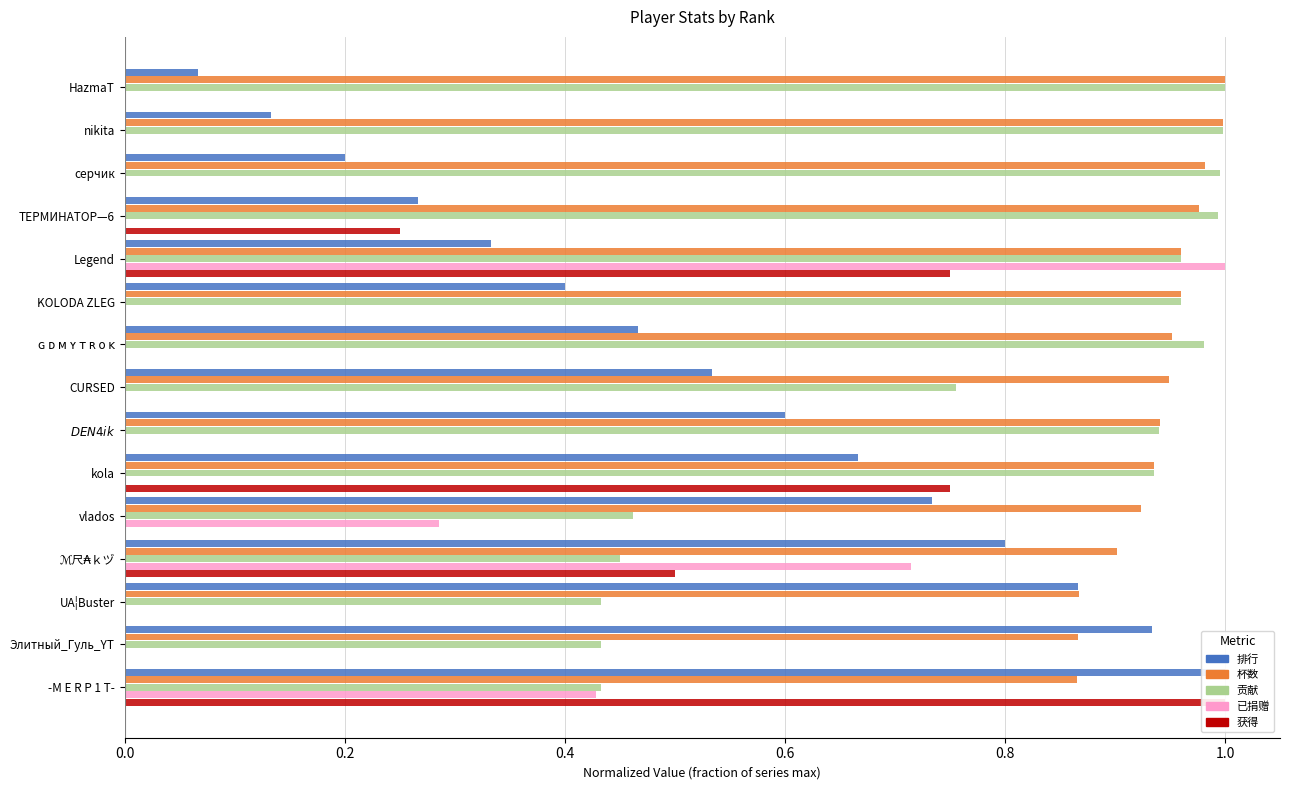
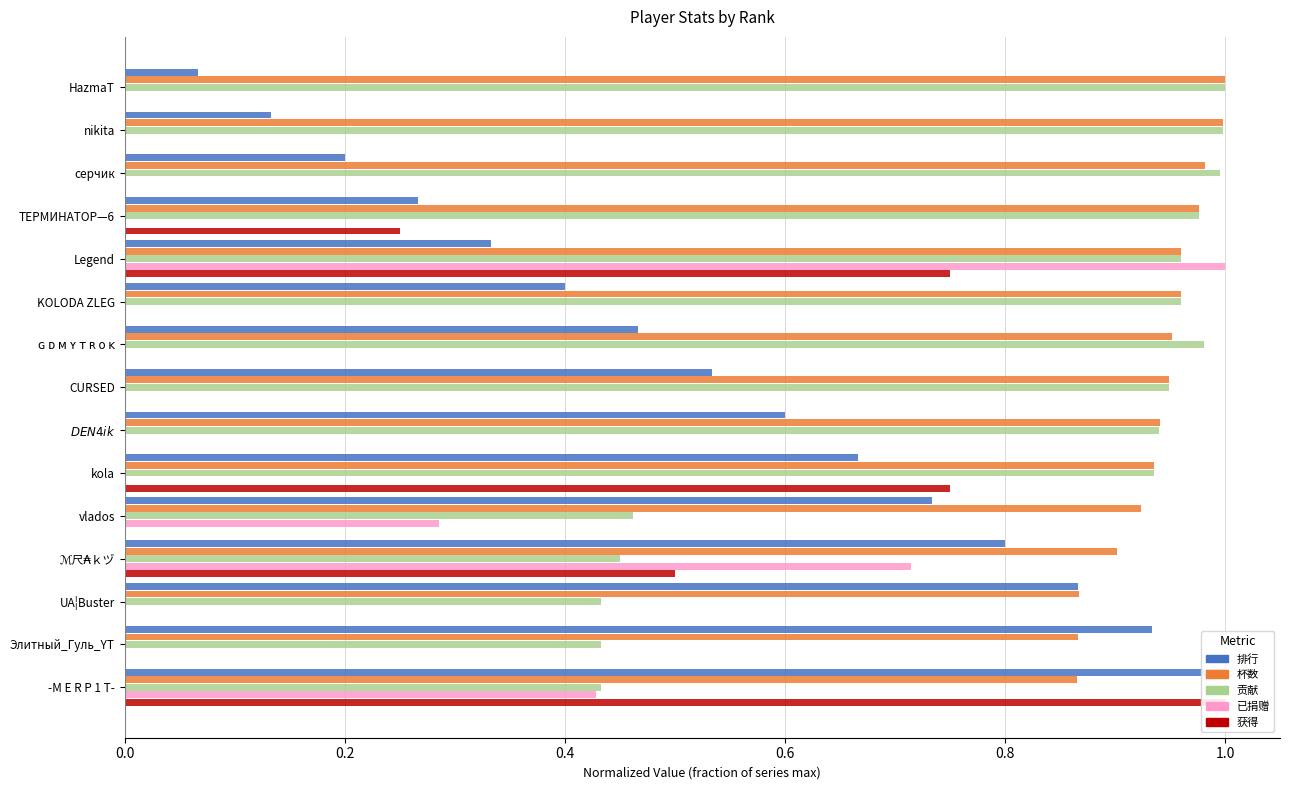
  {
    "贡献": {
      "HazmaT": 1.000,
      "nikita": 0.998,
      "серчик": 0.995,
-     "ТЕРМИНАТОР—6": 0.994,
+     "ТЕРМИНАТОР—6": 0.976,
      "Legend": 0.960,
      "KOLODA ZLEG": 0.960,
      "ɢ ᴅ ᴍ ʏ ᴛ ʀ ᴏ ᴋ": 0.981,
-     "CURSED": 0.755,
+     "CURSED": 0.949,
      "kola": 0.936,
      "vlados": 0.462,
      "ℳ尺₳ｋヅ": 0.451,
      "UA¦Buster": 0.433,
      "Элитный_Гуль_YT": 0.433,
      "-M E R P 1 T-": 0.432
    }
  }
